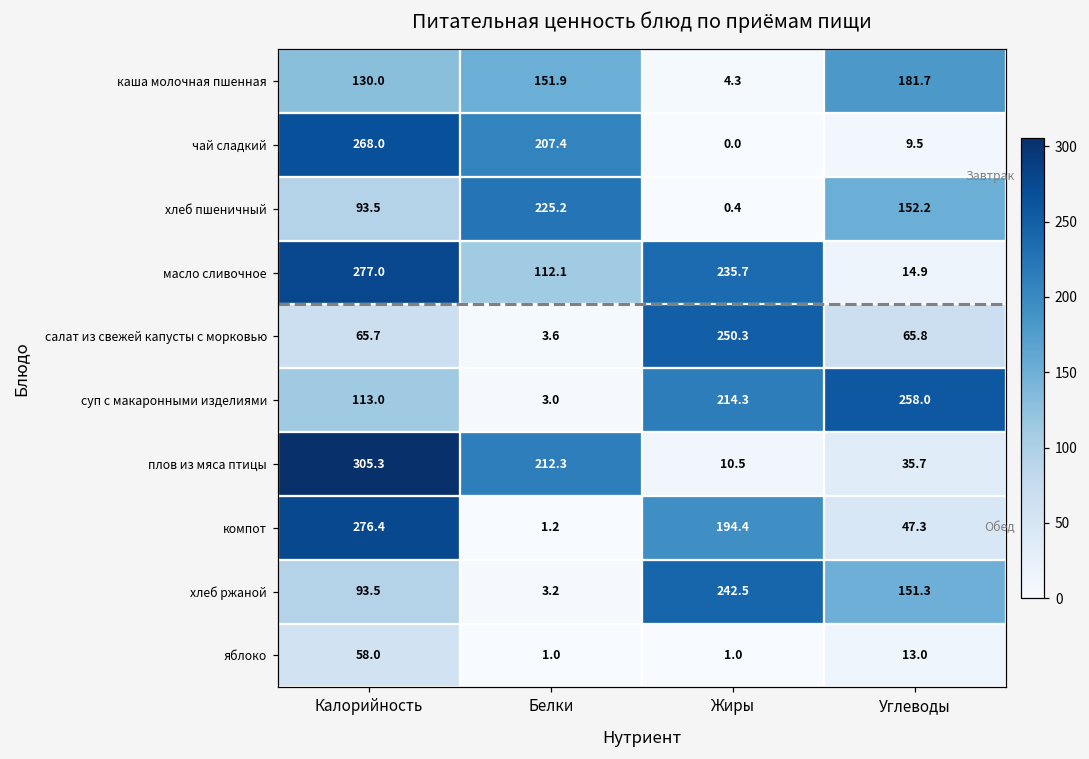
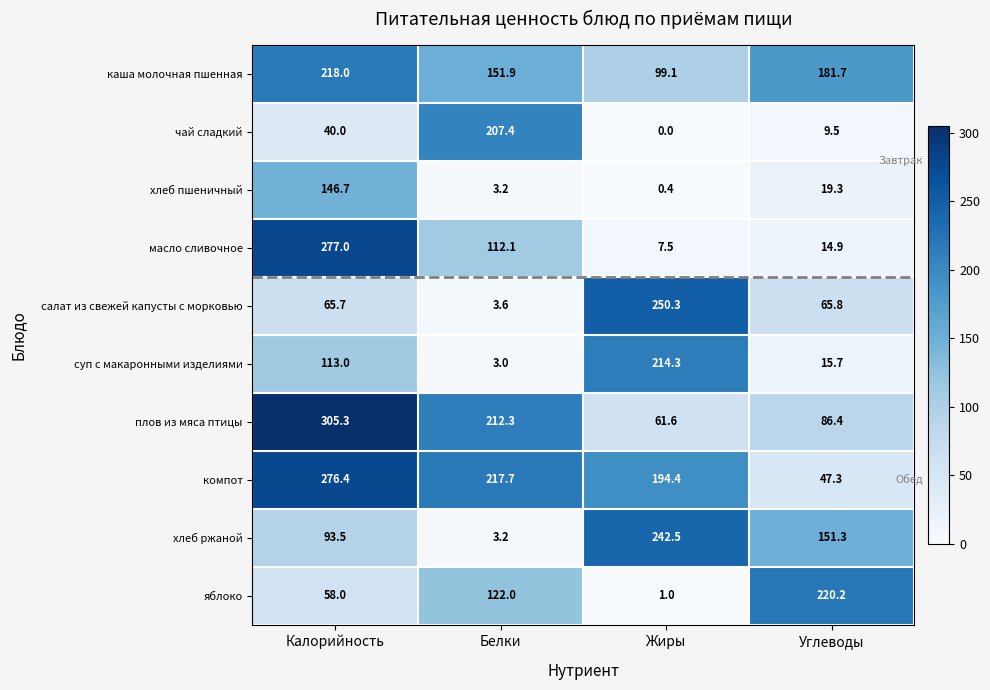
  {
    "каша молочная пшенная": {
-     "Калорийность": 130.0,
+     "Калорийность": 218.0,
      "Белки": 151.9,
-     "Жиры": 4.3,
+     "Жиры": 99.1,
      "Углеводы": 181.7
    },
    "чай сладкий": {
-     "Калорийность": 268.0,
+     "Калорийность": 40.0,
      "Белки": 207.4,
      "Жиры": 0.0
    },
    "хлеб пшеничный": {
-     "Калорийность": 93.5,
-     "Белки": 225.2,
+     "Калорийность": 146.7,
+     "Белки": 3.2,
      "Жиры": 0.4,
-     "Углеводы": 152.2
+     "Углеводы": 19.3
    },
    "масло сливочное": {
      "Калорийность": 277.0,
      "Белки": 112.1,
-     "Жиры": 235.7,
+     "Жиры": 7.5,
      "Углеводы": 14.9
    },
    "салат из свежей капусты с морковью": {
      "Калорийность": 65.7,
      "Белки": 3.6,
      "Жиры": 250.3,
      "Углеводы": 65.8
    },
    "суп с макаронными изделиями": {
      "Калорийность": 113.0,
      "Белки": 3.0,
      "Жиры": 214.3,
-     "Углеводы": 258.0
+     "Углеводы": 15.7
    },
    "плов из мяса птицы": {
      "Калорийность": 305.3,
      "Белки": 212.3,
-     "Жиры": 10.5,
-     "Углеводы": 35.7
+     "Жиры": 61.6,
+     "Углеводы": 86.4
    },
    "компот": {
      "Калорийность": 276.4,
-     "Белки": 1.2,
+     "Белки": 217.7,
      "Жиры": 194.4
    },
    "хлеб ржаной": {
      "Калорийность": 93.5,
      "Белки": 3.2,
      "Жиры": 242.5,
      "Углеводы": 151.3
    },
    "яблоко": {
      "Калорийность": 58.0,
-     "Белки": 1.0,
+     "Белки": 122.0,
      "Жиры": 1.0,
-     "Углеводы": 13.0
+     "Углеводы": 220.2
    }
  }
